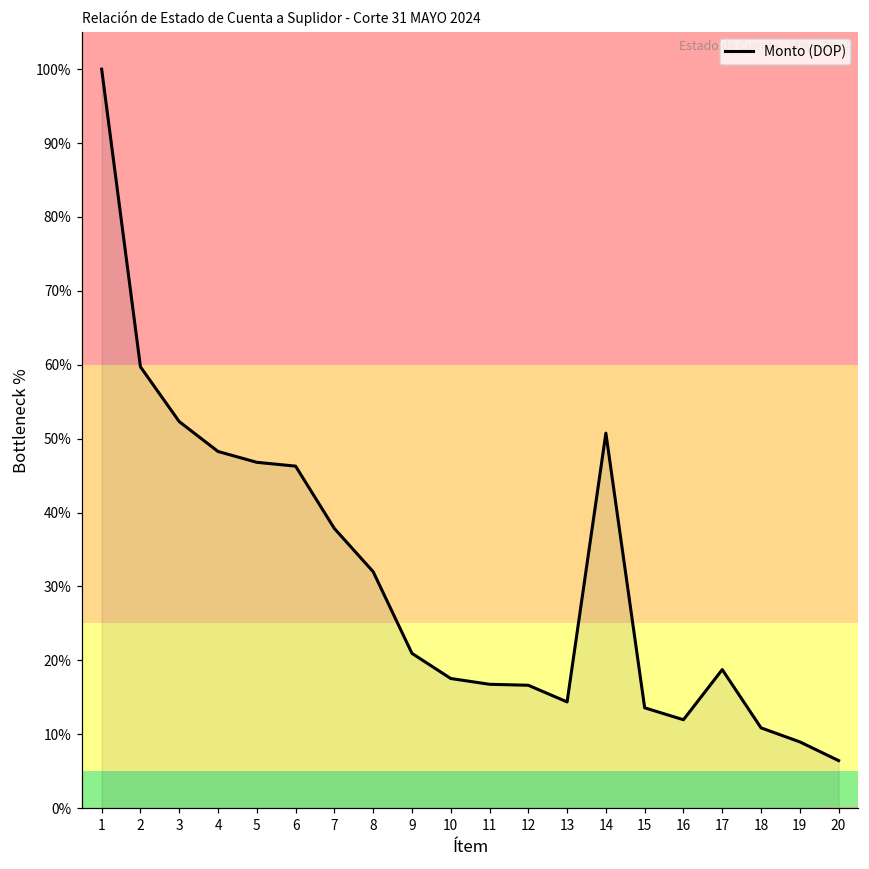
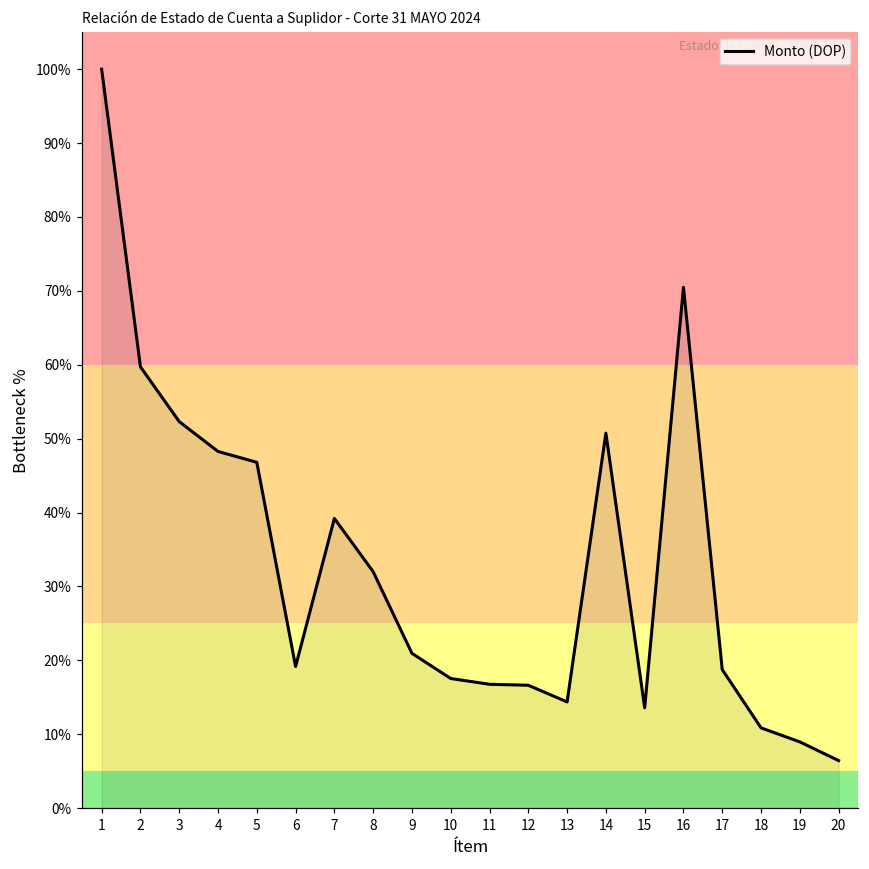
  {
    "1": "100%",
    "2": "60%",
    "3": "52%",
    "4": "48%",
    "5": "47%",
-   "6": "46%",
-   "7": "38%",
+   "6": "19%",
+   "7": "39%",
    "8": "32%",
    "9": "21%",
    "10": "18%",
    "11": "17%",
    "12": "17%",
    "13": "14%",
    "14": "51%",
    "15": "14%",
-   "16": "12%",
+   "16": "70%",
    "17": "19%",
    "18": "11%",
    "19": "9%",
    "20": "6%"
  }
